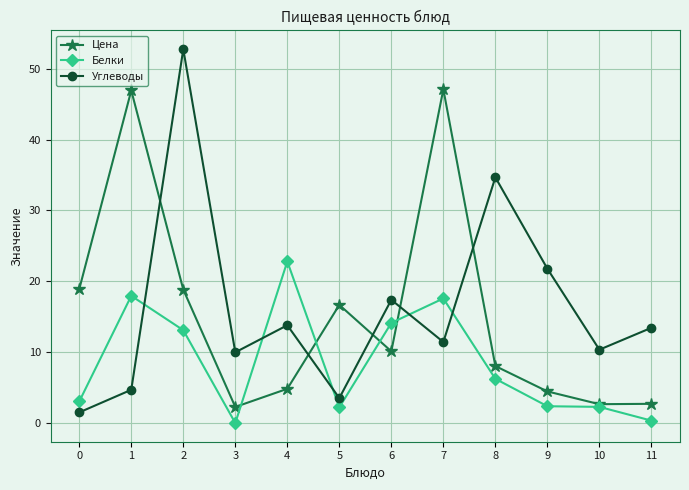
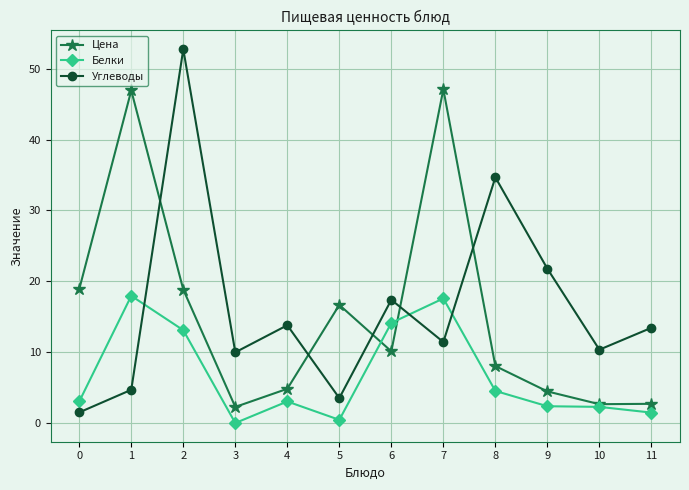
  {
    "Белки": {
      "0": 3,
      "1": 18,
      "2": 13,
      "3": 0,
-     "4": 23,
-     "5": 2,
+     "4": 3,
+     "5": 0,
      "6": 14,
      "7": 18,
-     "8": 6,
+     "8": 5,
      "9": 2,
      "10": 2,
-     "11": 0
+     "11": 1
    }
  }
